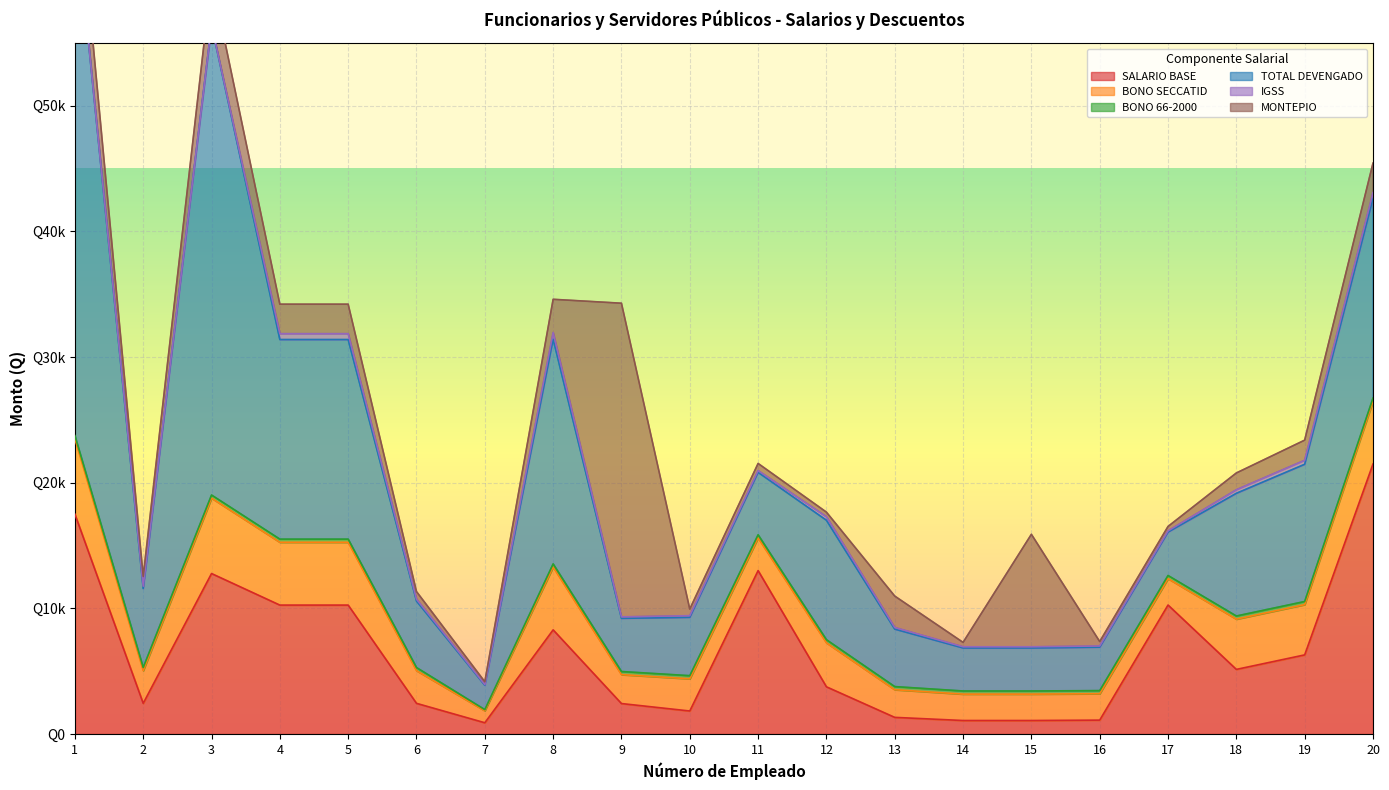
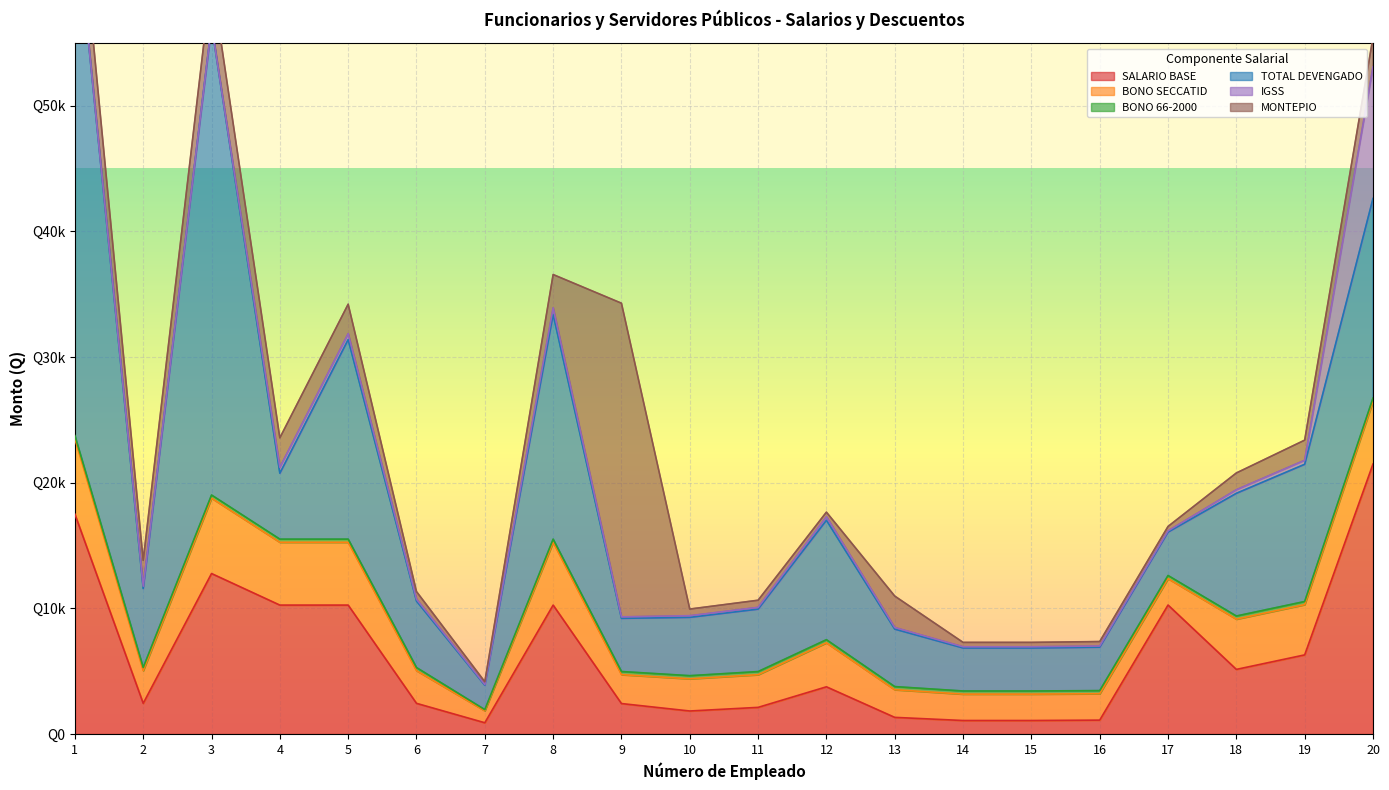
  {
    "SALARIO BASE": {
      "1": "Q17500",
      "2": "Q2400",
      "3": "Q12800",
      "4": "Q10300",
      "5": "Q10300",
      "6": "Q2400",
      "7": "Q900",
-     "8": "Q8300",
+     "8": "Q10300",
      "9": "Q2400",
      "10": "Q1800",
-     "11": "Q13000",
+     "11": "Q2100",
      "12": "Q3800",
      "13": "Q1300",
      "14": "Q1100",
      "15": "Q1100",
      "16": "Q1100",
      "17": "Q10300",
      "18": "Q5100",
      "19": "Q6300",
      "20": "Q21500"
    },
    "BONO SECCATID": {
      "1": "Q6000",
      "2": "Q2600",
      "3": "Q6000",
      "4": "Q5000",
      "5": "Q5000",
      "6": "Q2600",
      "8": "Q5000",
      "9": "Q2300",
      "10": "Q2600",
      "11": "Q2600",
      "12": "Q3500",
      "13": "Q2200",
      "14": "Q2100",
      "15": "Q2100",
      "16": "Q2100",
      "17": "Q2100",
      "18": "Q4000",
      "19": "Q4000",
      "20": "Q5000"
    },
    "BONO 66-2000": {
      "1": "Q300",
      "2": "Q300",
      "3": "Q300",
      "4": "Q300",
      "5": "Q300",
      "6": "Q300",
      "8": "Q300",
      "9": "Q300",
      "10": "Q300",
      "11": "Q300",
      "12": "Q300",
      "13": "Q300",
      "14": "Q300",
      "15": "Q300",
      "16": "Q300",
      "17": "Q300",
      "18": "Q300",
      "19": "Q300",
      "20": "Q300"
    },
    "TOTAL DEVENGADO": {
-     "4": "Q15900",
+     "4": "Q5200",
      "5": "Q15900",
      "8": "Q17900",
      "12": "Q9500",
      "18": "Q9800",
      "19": "Q10900",
      "20": "Q15900"
    },
    "IGSS": {
      "4": "Q500",
      "5": "Q500",
      "8": "Q500",
      "12": "Q300",
      "18": "Q300",
      "19": "Q300",
-     "20": "Q500"
+     "20": "Q10500"
    },
    "MONTEPIO": {
-     "2": "Q800",
+     "2": "Q2100",
      "4": "Q2300",
      "5": "Q2300",
      "6": "Q600",
      "7": "Q200",
      "8": "Q2600",
      "9": "Q25000",
      "10": "Q500",
      "11": "Q600",
      "12": "Q400",
      "13": "Q2500",
      "14": "Q300",
-     "15": "Q9000",
+     "15": "Q300",
      "16": "Q400",
      "17": "Q400",
      "18": "Q1300",
      "19": "Q1600"
    }
  }
